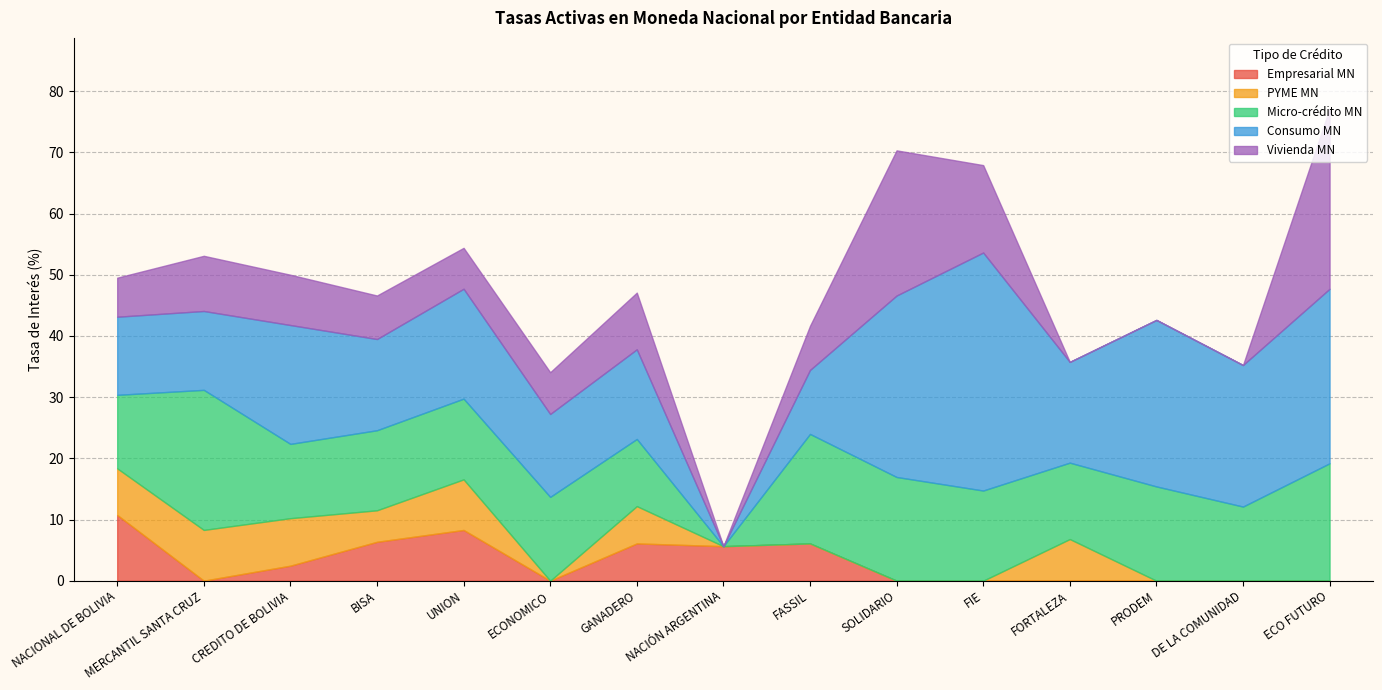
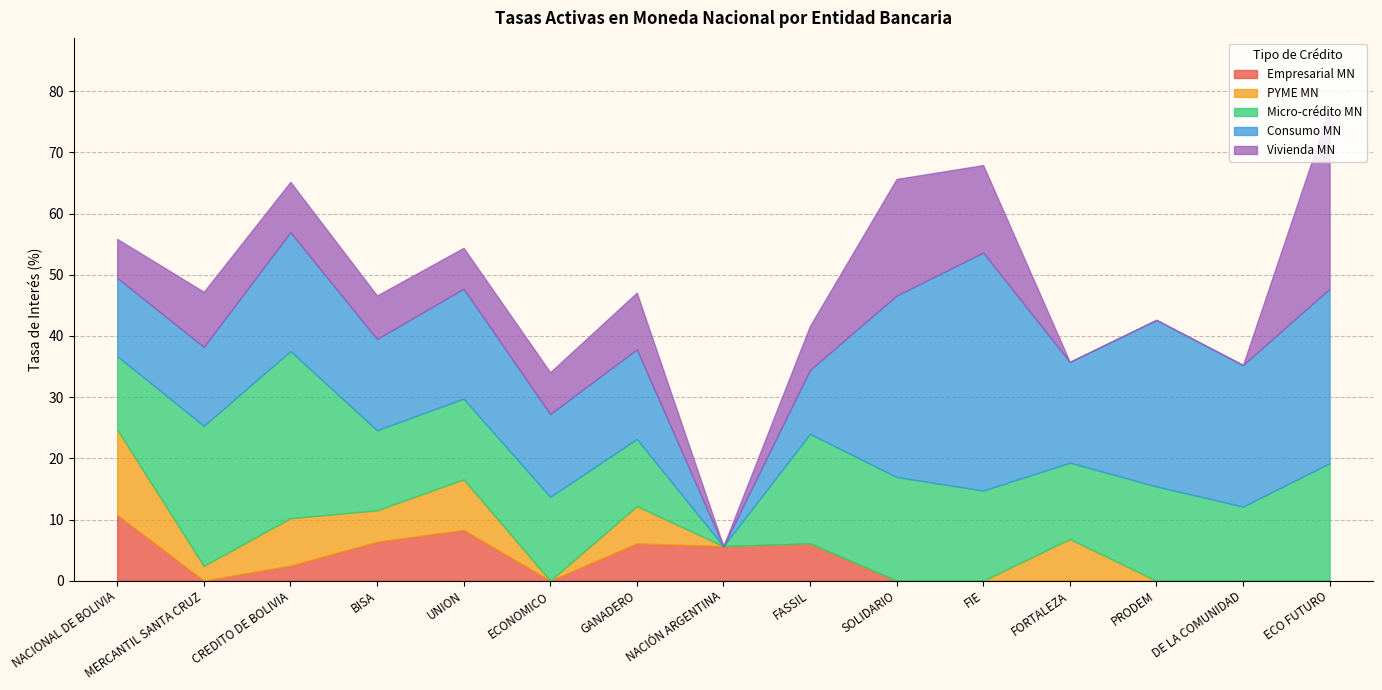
  {
    "Empresarial MN": {
      "NACIONAL DE BOLIVIA": 11,
      "MERCANTIL SANTA CRUZ": 0,
      "CREDITO DE BOLIVIA": 2,
      "BISA": 6,
      "UNION": 8,
      "GANADERO": 6,
      "FORTALEZA": 0
    },
    "PYME MN": {
-     "NACIONAL DE BOLIVIA": 8,
-     "MERCANTIL SANTA CRUZ": 8,
+     "NACIONAL DE BOLIVIA": 14,
+     "MERCANTIL SANTA CRUZ": 2,
      "CREDITO DE BOLIVIA": 8,
      "BISA": 5,
      "UNION": 8,
      "GANADERO": 6,
      "FORTALEZA": 7
    },
    "Micro-crédito MN": {
      "NACIONAL DE BOLIVIA": 12,
      "MERCANTIL SANTA CRUZ": 23,
-     "CREDITO DE BOLIVIA": 12,
+     "CREDITO DE BOLIVIA": 27,
      "BISA": 13,
      "UNION": 13,
      "ECONOMICO": 14,
      "GANADERO": 11,
      "FASSIL": 18,
      "SOLIDARIO": 17,
      "FIE": 15,
      "FORTALEZA": 12,
      "PRODEM": 15,
      "DE LA COMUNIDAD": 12,
      "ECO FUTURO": 19
    },
    "Consumo MN": {
      "NACIONAL DE BOLIVIA": 13,
      "MERCANTIL SANTA CRUZ": 13,
      "CREDITO DE BOLIVIA": 19,
      "BISA": 15,
      "UNION": 18,
      "ECONOMICO": 14,
      "GANADERO": 15,
      "FASSIL": 10,
      "SOLIDARIO": 30,
      "FIE": 39,
      "ECO FUTURO": 29
    },
    "Vivienda MN": {
      "NACIONAL DE BOLIVIA": 6,
      "MERCANTIL SANTA CRUZ": 9,
      "CREDITO DE BOLIVIA": 8,
      "BISA": 7,
      "UNION": 7,
      "ECONOMICO": 7,
      "GANADERO": 9,
      "FASSIL": 7,
-     "SOLIDARIO": 24,
+     "SOLIDARIO": 19,
      "FIE": 14
    }
  }
